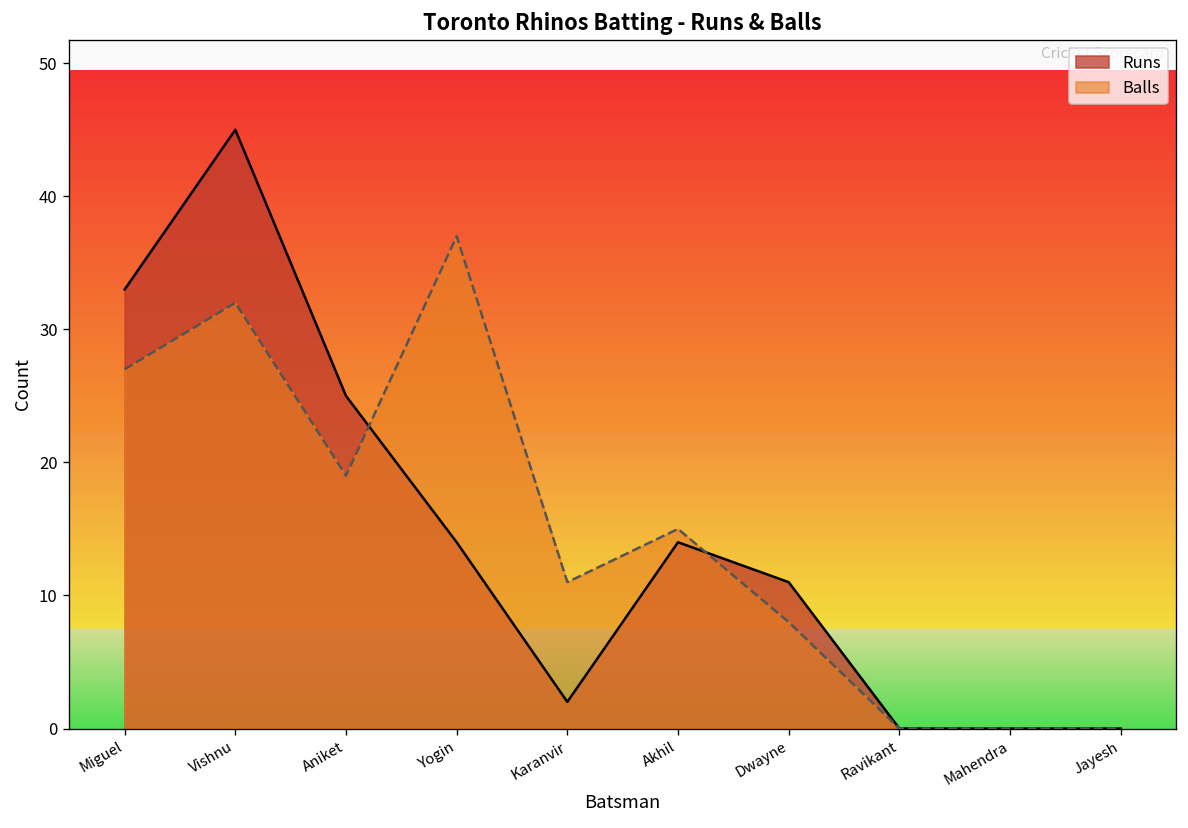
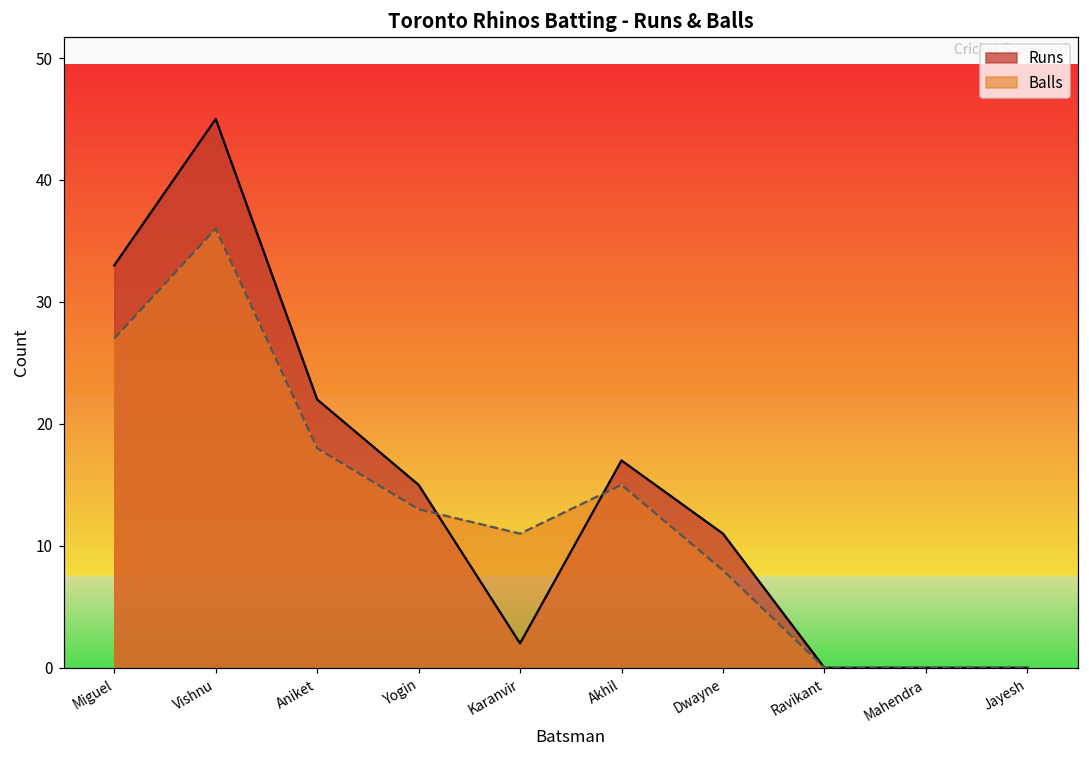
  {
    "Runs": {
      "Miguel": 33,
      "Vishnu": 45,
-     "Aniket": 25,
-     "Yogin": 14,
+     "Aniket": 22,
+     "Yogin": 15,
      "Karanvir": 2,
-     "Akhil": 14,
+     "Akhil": 17,
      "Dwayne": 11
    },
    "Balls": {
      "Miguel": 27,
-     "Vishnu": 32,
-     "Aniket": 19,
-     "Yogin": 37,
+     "Vishnu": 36,
+     "Aniket": 18,
+     "Yogin": 13,
      "Karanvir": 11,
      "Akhil": 15,
      "Dwayne": 8
    }
  }
